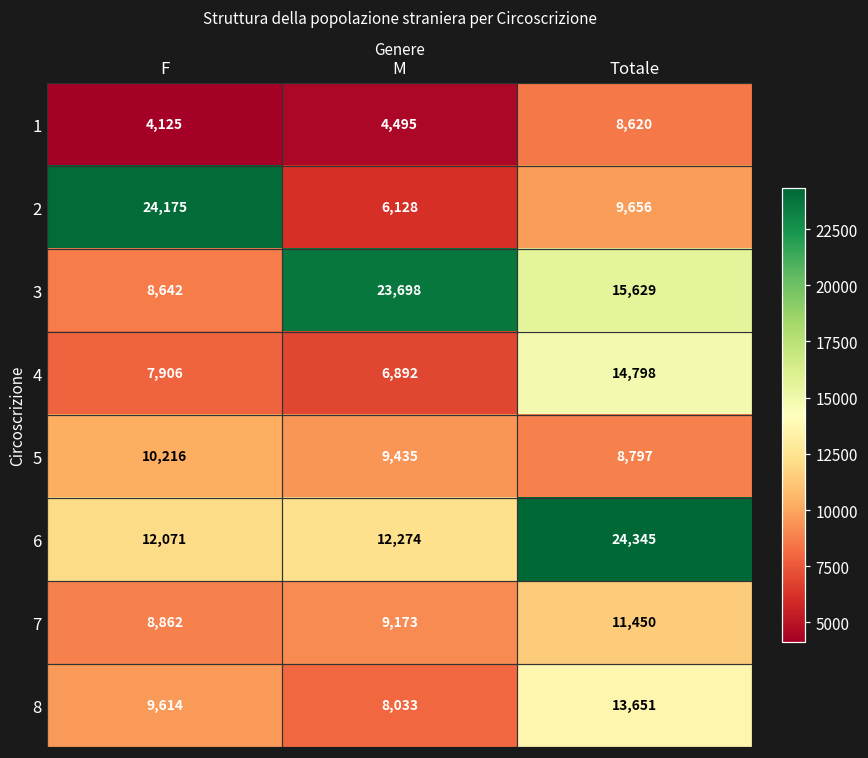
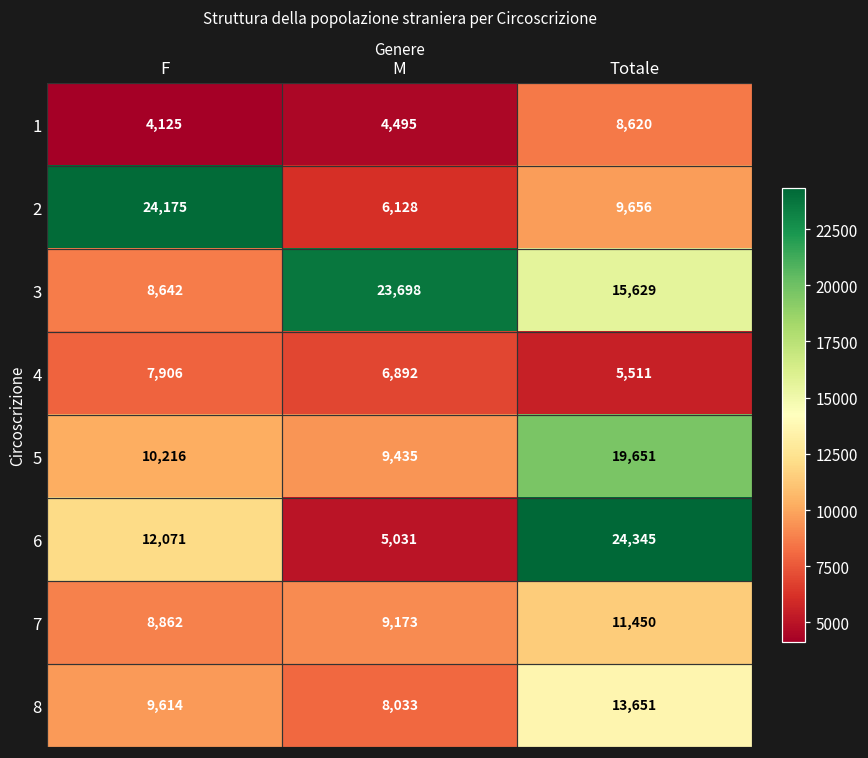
  {
    "1": {
      "F": "4,125",
      "M": "4,495",
      "Totale": "8,620"
    },
    "2": {
      "F": "24,175",
      "M": "6,128",
      "Totale": "9,656"
    },
    "3": {
      "F": "8,642",
      "M": "23,698",
      "Totale": "15,629"
    },
    "4": {
      "F": "7,906",
      "M": "6,892",
-     "Totale": "14,798"
+     "Totale": "5,511"
    },
    "5": {
      "F": "10,216",
      "M": "9,435",
-     "Totale": "8,797"
+     "Totale": "19,651"
    },
    "6": {
      "F": "12,071",
-     "M": "12,274",
+     "M": "5,031",
      "Totale": "24,345"
    },
    "7": {
      "F": "8,862",
      "M": "9,173",
      "Totale": "11,450"
    },
    "8": {
      "F": "9,614",
      "M": "8,033",
      "Totale": "13,651"
    }
  }
